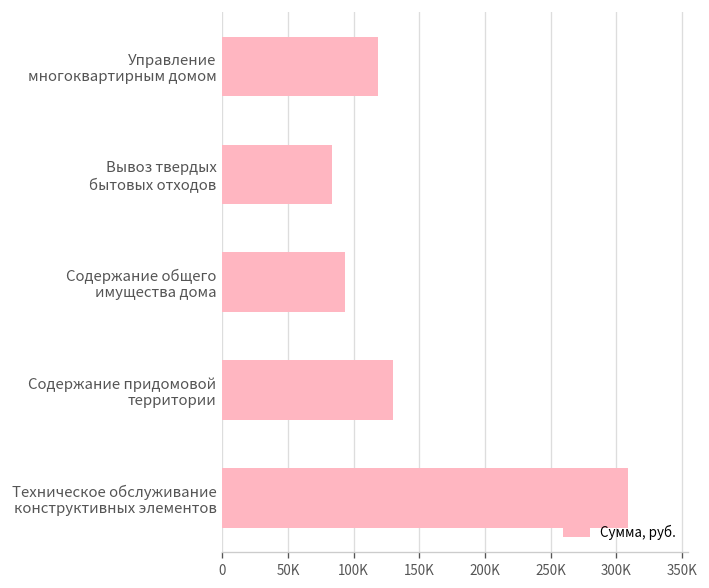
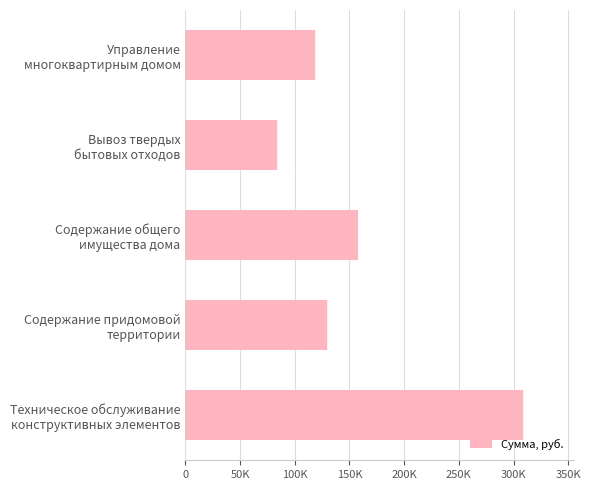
  {
    "Управление многоквартирным домом": 118000,
    "Вывоз твердых бытовых отходов": 83000,
-   "Содержание общего имущества дома": 93000,
+   "Содержание общего имущества дома": 157000,
    "Содержание придомовой территории": 130000,
    "Техническое обслуживание конструктивных элементов": 309000
  }
